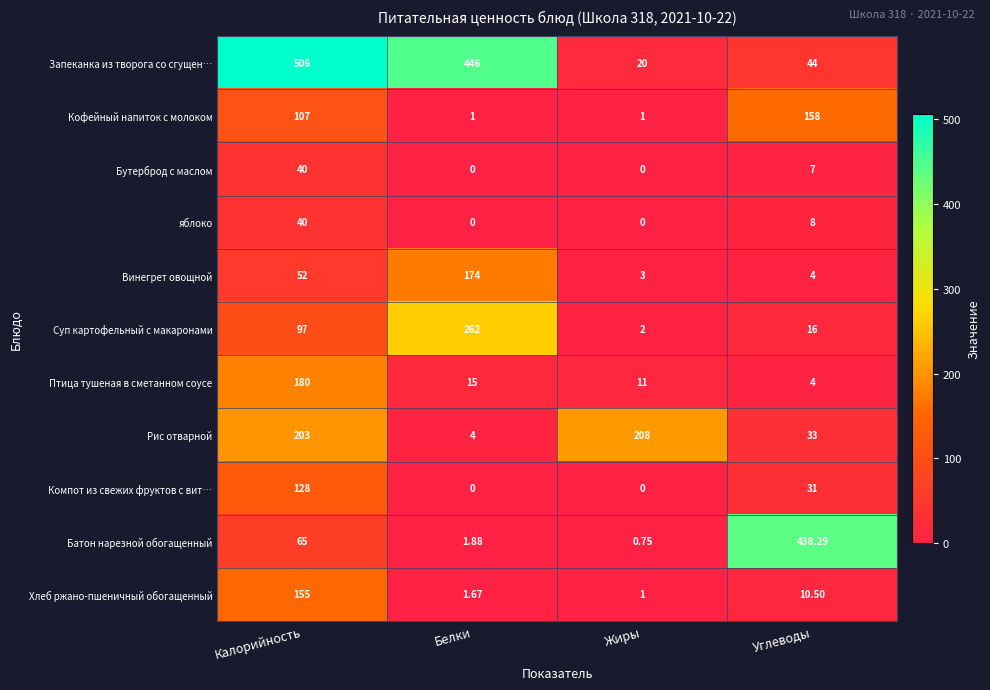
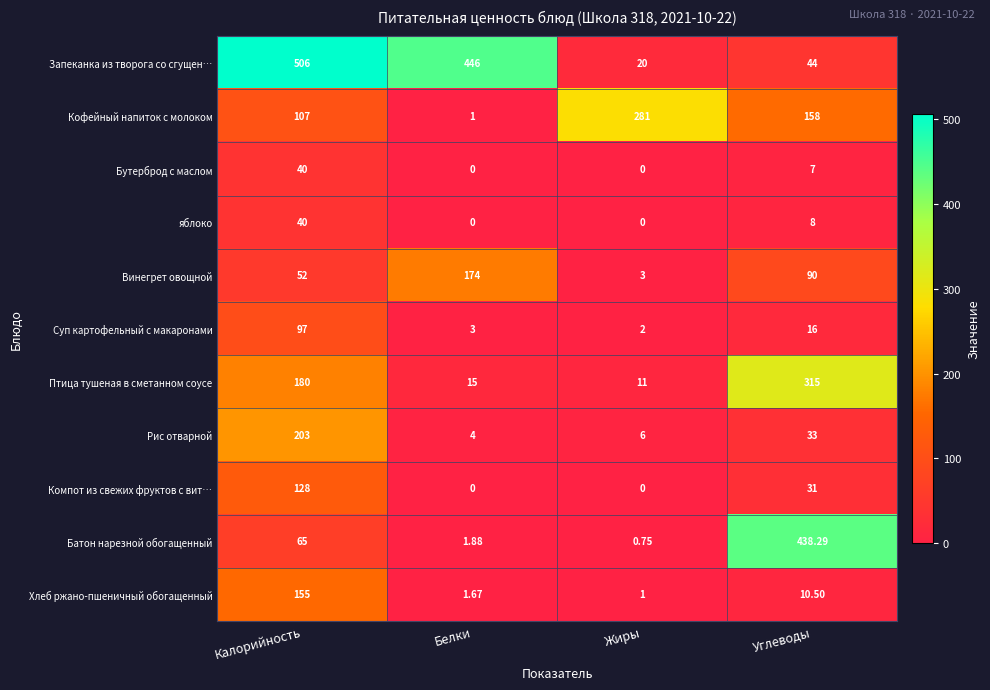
  {
    "Запеканка из творога со сгущен…": {
      "Калорийность": 506,
      "Белки": 446,
      "Жиры": 20,
      "Углеводы": 44
    },
    "Кофейный напиток с молоком": {
      "Калорийность": 107,
      "Белки": 1,
-     "Жиры": 1,
+     "Жиры": 281,
      "Углеводы": 158
    },
    "Бутерброд с маслом": {
      "Калорийность": 40,
      "Белки": 0,
      "Жиры": 0,
      "Углеводы": 7
    },
    "яблоко": {
      "Калорийность": 40,
      "Белки": 0,
      "Жиры": 0,
      "Углеводы": 8
    },
    "Винегрет овощной": {
      "Калорийность": 52,
      "Белки": 174,
      "Жиры": 3,
-     "Углеводы": 4
+     "Углеводы": 90
    },
    "Суп картофельный с макаронами": {
      "Калорийность": 97,
-     "Белки": 262,
+     "Белки": 3,
      "Жиры": 2,
      "Углеводы": 16
    },
    "Птица тушеная в сметанном соусе": {
      "Калорийность": 180,
      "Белки": 15,
      "Жиры": 11,
-     "Углеводы": 4
+     "Углеводы": 315
    },
    "Рис отварной": {
      "Калорийность": 203,
      "Белки": 4,
-     "Жиры": 208,
+     "Жиры": 6,
      "Углеводы": 33
    },
    "Компот из свежих фруктов с вит…": {
      "Калорийность": 128,
      "Белки": 0,
      "Жиры": 0,
      "Углеводы": 31
    },
    "Батон нарезной обогащенный": {
      "Калорийность": 65,
      "Белки": 1.88,
      "Жиры": 0.75,
      "Углеводы": 438.29
    },
    "Хлеб ржано-пшеничный обогащенный": {
      "Калорийность": 155,
      "Белки": 1.67,
      "Жиры": 1,
      "Углеводы": 10.50
    }
  }
